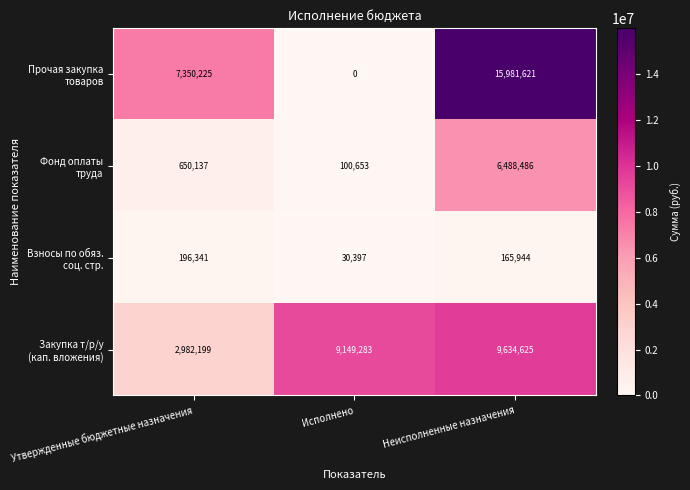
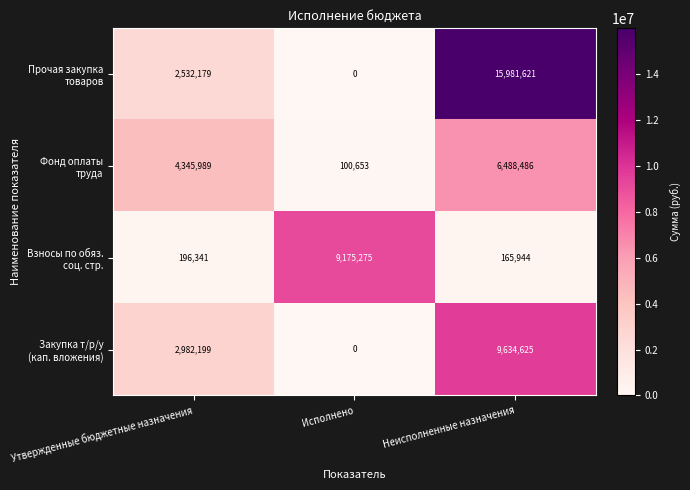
  {
    "Прочая закупка товаров": {
-     "Утвержденные бюджетные назначения": "7,350,225",
+     "Утвержденные бюджетные назначения": "2,532,179",
      "Исполнено": "0",
      "Неисполненные назначения": "15,981,621"
    },
    "Фонд оплаты труда": {
-     "Утвержденные бюджетные назначения": "650,137",
+     "Утвержденные бюджетные назначения": "4,345,989",
      "Исполнено": "100,653",
      "Неисполненные назначения": "6,488,486"
    },
    "Взносы по обяз. соц. стр.": {
      "Утвержденные бюджетные назначения": "196,341",
-     "Исполнено": "30,397",
+     "Исполнено": "9,175,275",
      "Неисполненные назначения": "165,944"
    },
    "Закупка т/р/у (кап. вложения)": {
      "Утвержденные бюджетные назначения": "2,982,199",
-     "Исполнено": "9,149,283",
+     "Исполнено": "0",
      "Неисполненные назначения": "9,634,625"
    }
  }
